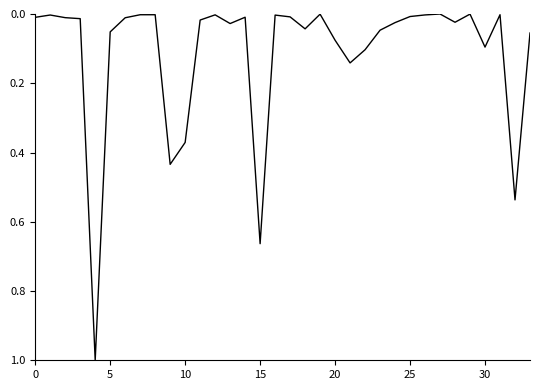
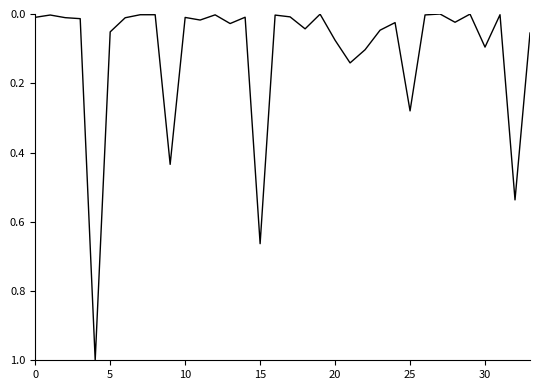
  {
    "0": 0.01,
    "5": 0.05,
-   "10": 0.37,
+   "10": 0.01,
    "15": 0.66,
    "20": 0.08,
-   "25": 0.01,
+   "25": 0.28,
    "30": 0.10
  }
